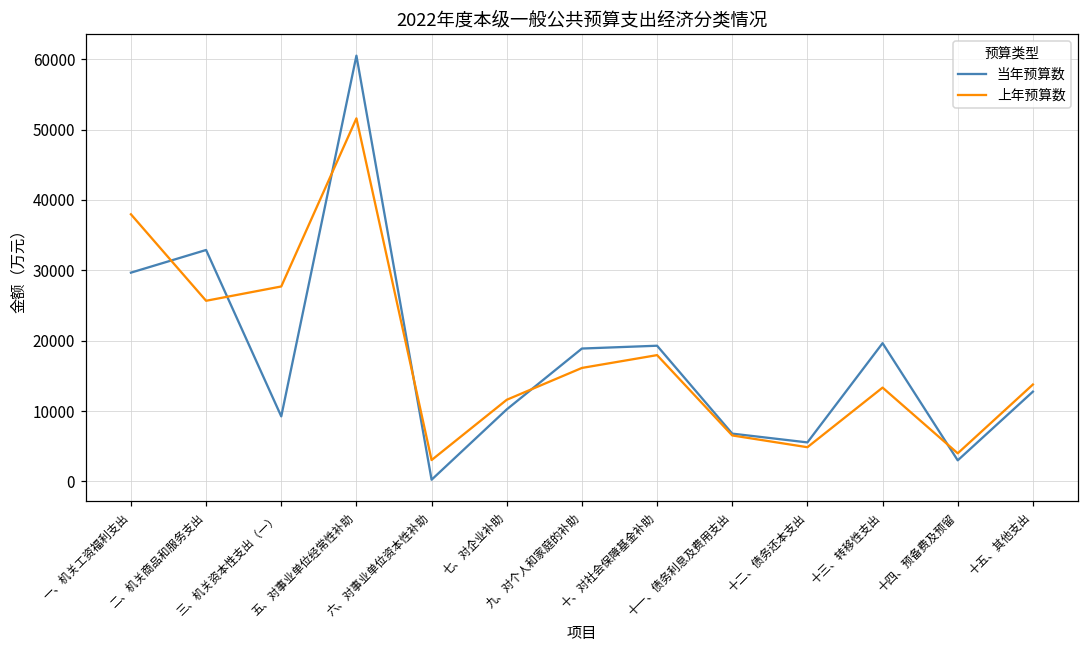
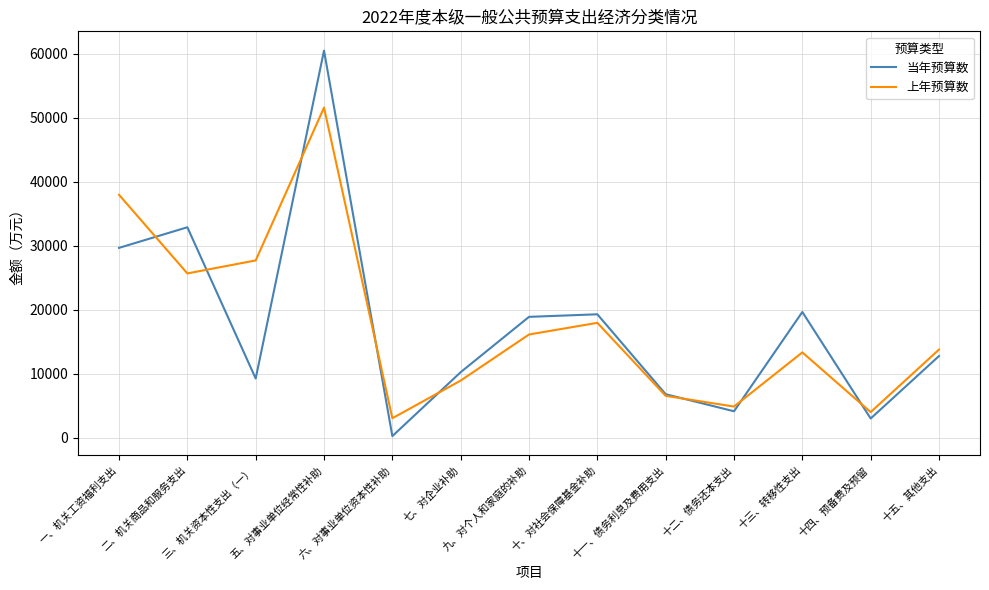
  {
    "当年预算数": {
      "一、机关工资福利支出": 30000,
      "二、机关商品和服务支出": 33000,
      "三、机关资本性支出（一）": 9000,
      "五、对事业单位经常性补助": 60000,
      "六、对事业单位资本性补助": 0,
      "七、对企业补助": 10000,
      "九、对个人和家庭的补助": 19000,
      "十、对社会保障基金补助": 19000,
-     "十二、债务还本支出": 6000,
+     "十二、债务还本支出": 4000,
      "十三、转移性支出": 20000,
      "十四、预备费及预留": 3000,
      "十五、其他支出": 13000
    },
    "上年预算数": {
      "一、机关工资福利支出": 38000,
      "二、机关商品和服务支出": 26000,
      "三、机关资本性支出（一）": 28000,
      "五、对事业单位经常性补助": 52000,
      "六、对事业单位资本性补助": 3000,
-     "七、对企业补助": 12000,
+     "七、对企业补助": 9000,
      "九、对个人和家庭的补助": 16000,
      "十、对社会保障基金补助": 18000,
      "十二、债务还本支出": 5000,
      "十三、转移性支出": 13000,
      "十四、预备费及预留": 4000,
      "十五、其他支出": 14000
    }
  }
